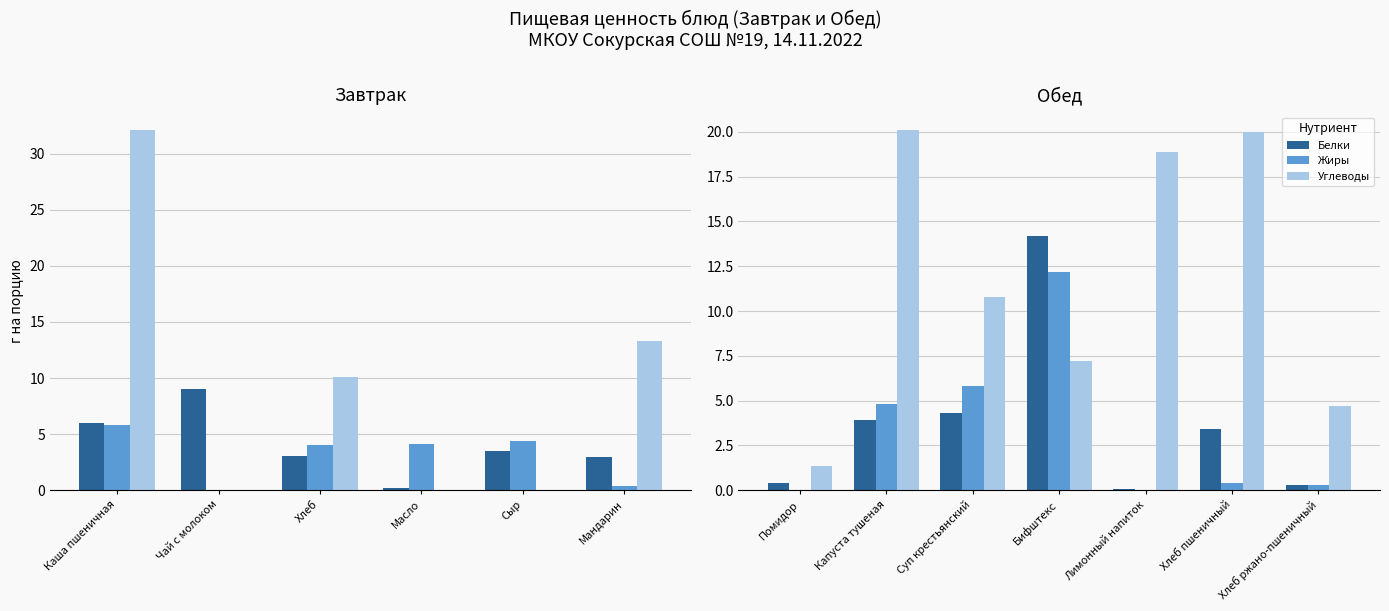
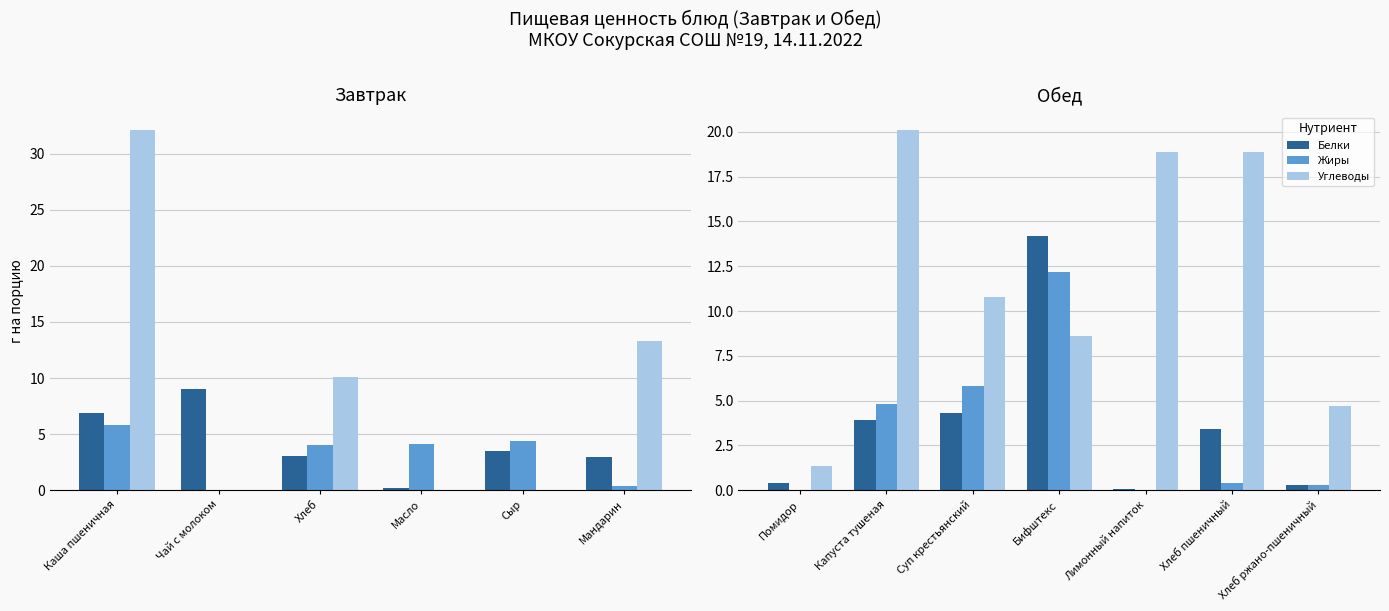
  {
    "Завтрак": {
      "Белки": {
-       "Каша пшеничная": 6.0,
+       "Каша пшеничная": 6.9,
        "Чай с молоком": 9.0,
        "Хлеб": 3.1,
        "Сыр": 3.5,
        "Мандарин": 3.0
      },
      "Жиры": {
        "Каша пшеничная": 5.8,
        "Чай с молоком": 0.0,
        "Хлеб": 4.0,
        "Масло": 4.1,
        "Сыр": 4.4,
        "Мандарин": 0.4
      },
      "Углеводы": {
        "Каша пшеничная": 32.1,
        "Чай с молоком": 0.0,
        "Хлеб": 10.1,
        "Сыр": 0.0,
        "Мандарин": 13.3
      }
    },
    "Обед": {
      "Белки": {
        "Помидор": 0.4,
        "Капуста тушеная": 3.9,
        "Суп крестьянский": 4.3,
        "Бифштекс": 14.2,
        "Хлеб пшеничный": 3.4,
        "Хлеб ржано-пшеничный": 0.3
      },
      "Жиры": {
        "Капуста тушеная": 4.8,
        "Суп крестьянский": 5.8,
        "Бифштекс": 12.2,
        "Лимонный напиток": 0.0,
        "Хлеб пшеничный": 0.4,
        "Хлеб ржано-пшеничный": 0.3
      },
      "Углеводы": {
        "Помидор": 1.4,
        "Капуста тушеная": 20.1,
        "Суп крестьянский": 10.8,
-       "Бифштекс": 7.2,
+       "Бифштекс": 8.6,
        "Лимонный напиток": 18.9,
-       "Хлеб пшеничный": 20.0,
+       "Хлеб пшеничный": 18.9,
        "Хлеб ржано-пшеничный": 4.7
      }
    }
  }
